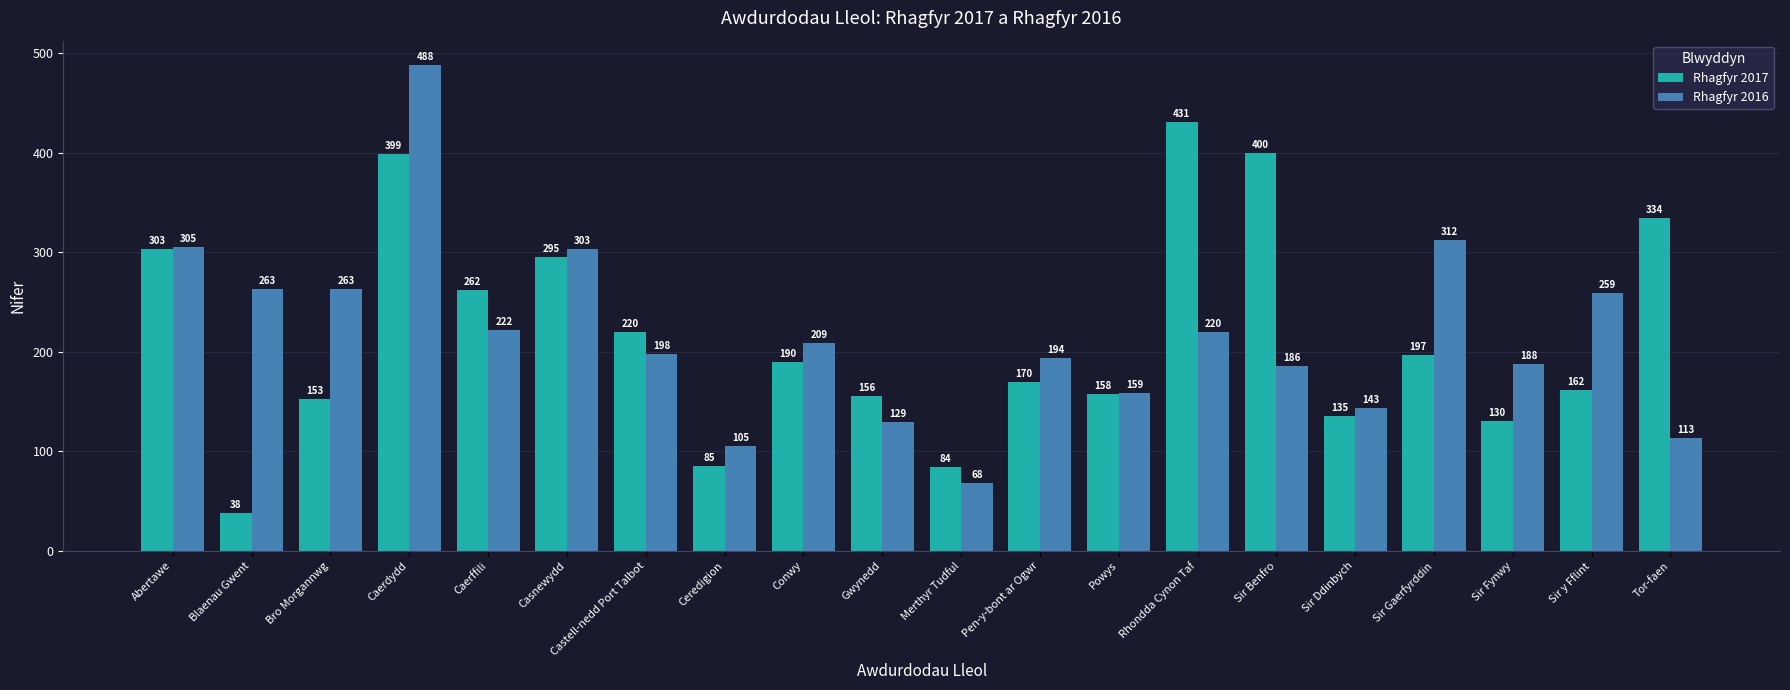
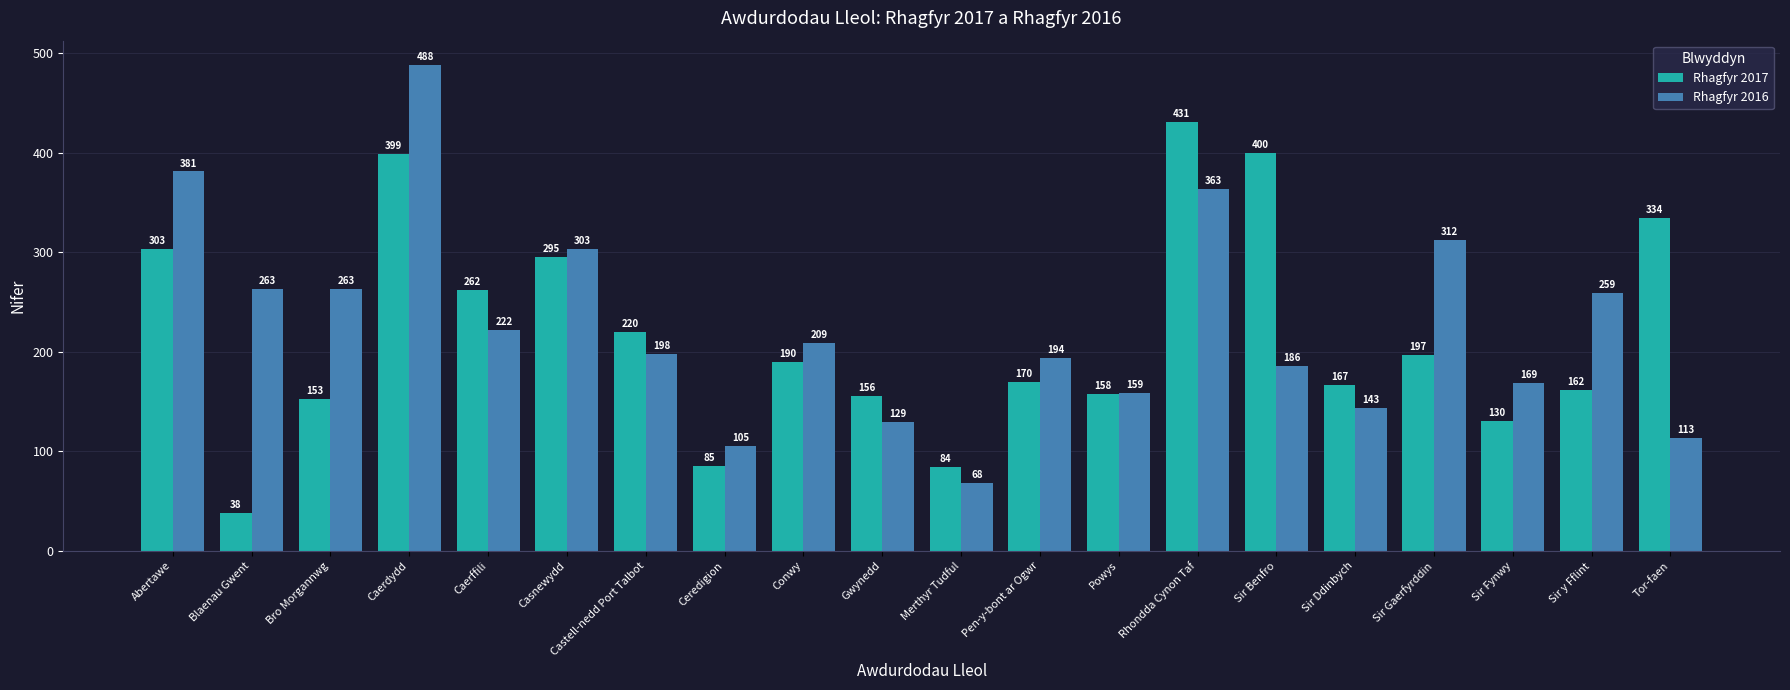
  {
    "Rhagfyr 2017": {
      "Abertawe": 303,
      "Blaenau Gwent": 38,
      "Bro Morgannwg": 153,
      "Caerdydd": 399,
      "Caerffili": 262,
      "Casnewydd": 295,
      "Castell-nedd Port Talbot": 220,
      "Ceredigion": 85,
      "Conwy": 190,
      "Gwynedd": 156,
      "Merthyr Tudful": 84,
      "Pen-y-bont ar Ogwr": 170,
      "Powys": 158,
      "Rhondda Cynon Taf": 431,
      "Sir Benfro": 400,
-     "Sir Ddinbych": 135,
+     "Sir Ddinbych": 167,
      "Sir Gaerfyrddin": 197,
      "Sir Fynwy": 130,
      "Sir y Fflint": 162,
      "Tor-faen": 334
    },
    "Rhagfyr 2016": {
-     "Abertawe": 305,
+     "Abertawe": 381,
      "Blaenau Gwent": 263,
      "Bro Morgannwg": 263,
      "Caerdydd": 488,
      "Caerffili": 222,
      "Casnewydd": 303,
      "Castell-nedd Port Talbot": 198,
      "Ceredigion": 105,
      "Conwy": 209,
      "Gwynedd": 129,
      "Merthyr Tudful": 68,
      "Pen-y-bont ar Ogwr": 194,
      "Powys": 159,
-     "Rhondda Cynon Taf": 220,
+     "Rhondda Cynon Taf": 363,
      "Sir Benfro": 186,
      "Sir Ddinbych": 143,
      "Sir Gaerfyrddin": 312,
-     "Sir Fynwy": 188,
+     "Sir Fynwy": 169,
      "Sir y Fflint": 259,
      "Tor-faen": 113
    }
  }
